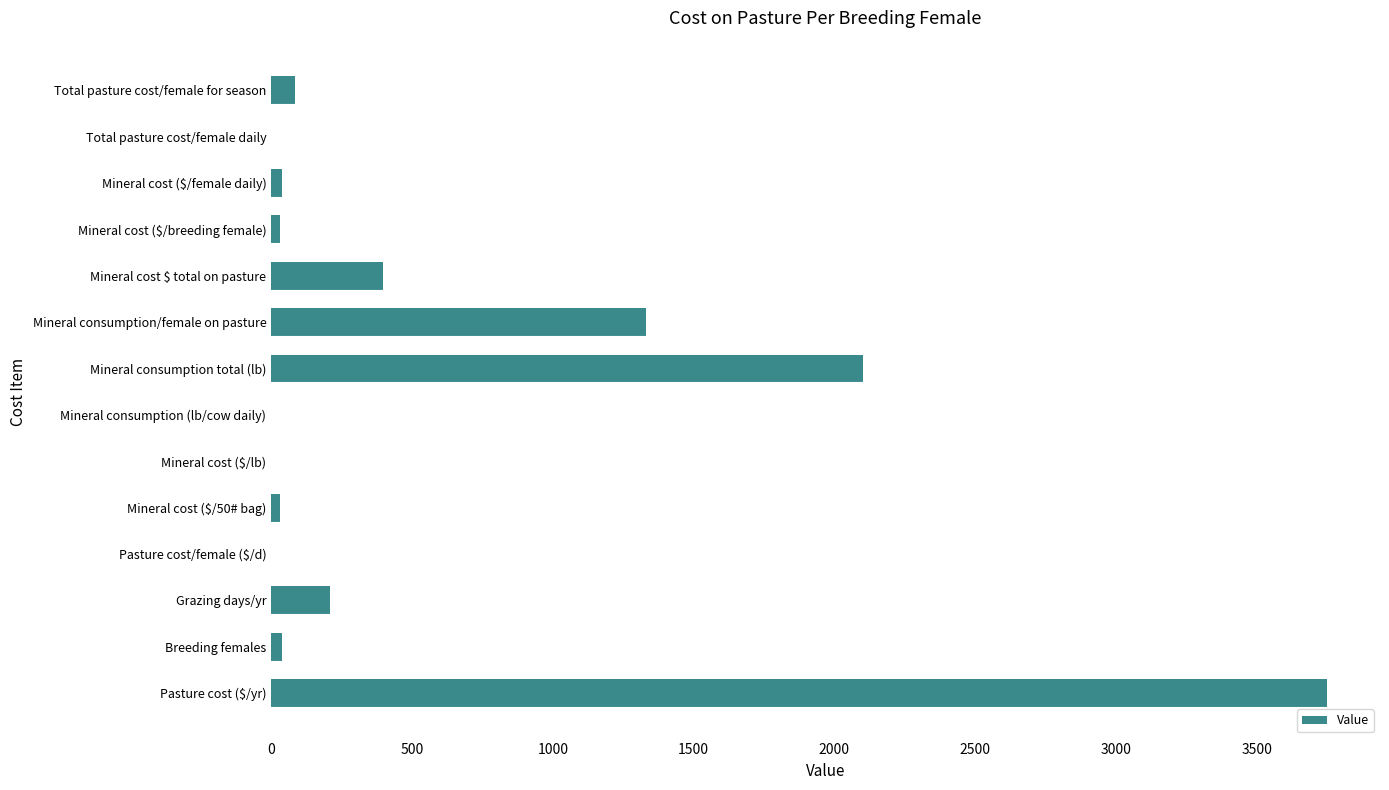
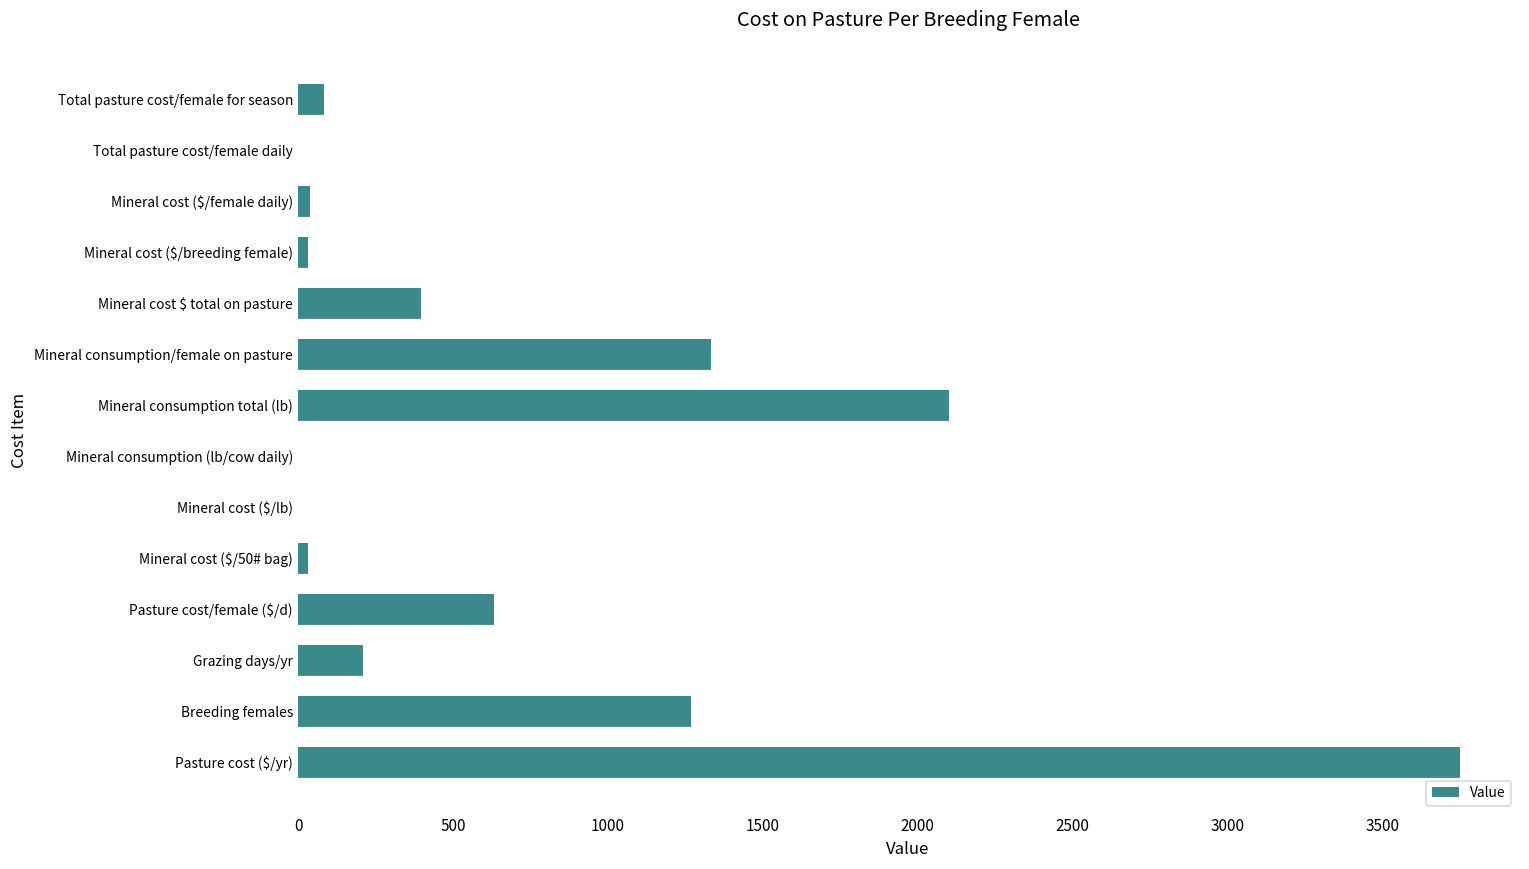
  {
    "Total pasture cost/female for season": 80,
    "Mineral cost ($/female daily)": 40,
    "Mineral cost ($/breeding female)": 30,
    "Mineral cost $ total on pasture": 400,
    "Mineral consumption/female on pasture": 1330,
    "Mineral consumption total (lb)": 2100,
    "Mineral cost ($/50# bag)": 30,
-   "Pasture cost/female ($/d)": 0,
+   "Pasture cost/female ($/d)": 630,
    "Grazing days/yr": 210,
-   "Breeding females": 40,
+   "Breeding females": 1270,
    "Pasture cost ($/yr)": 3750
  }
